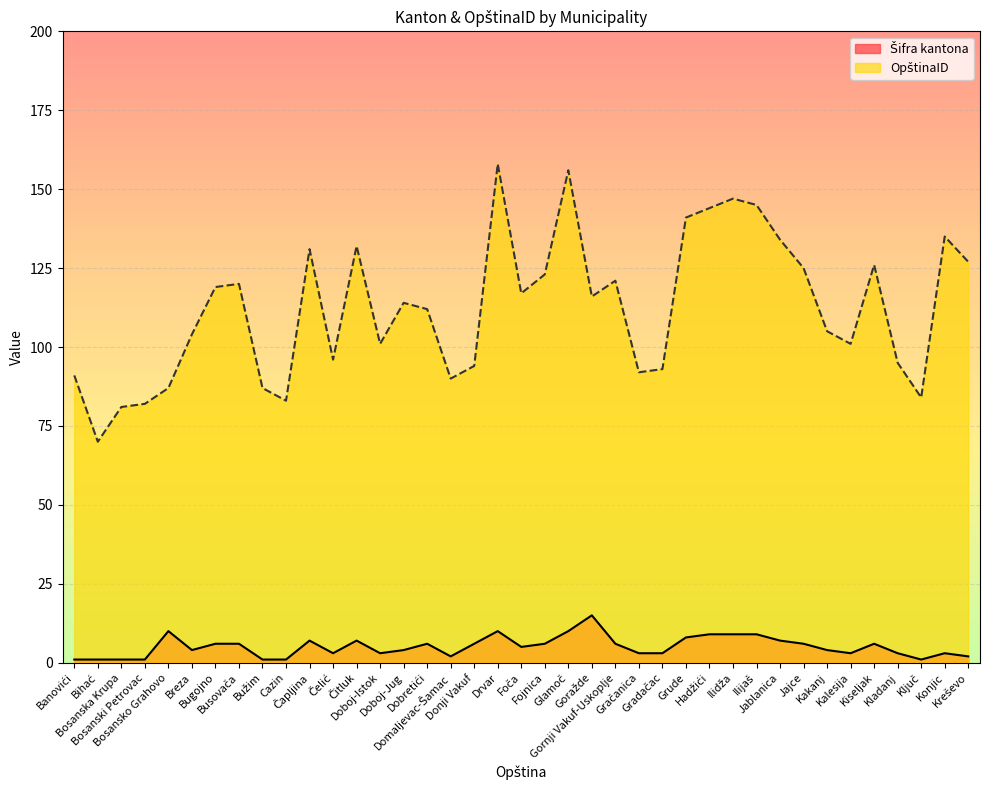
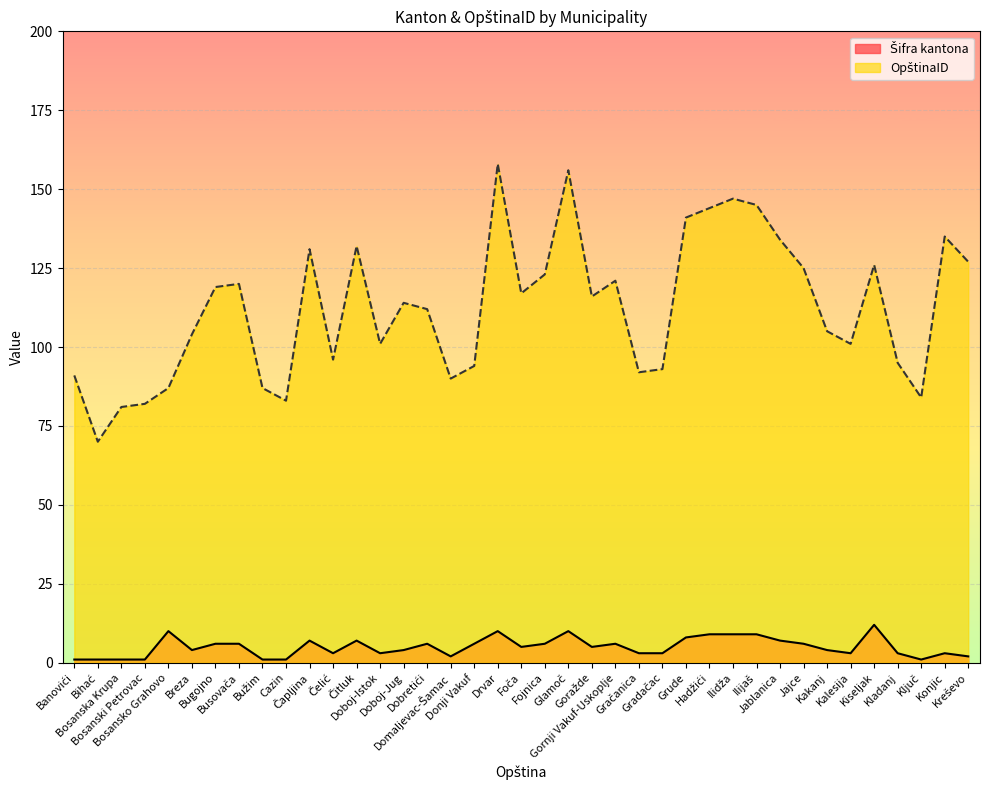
  {
    "Šifra kantona": {
      "Banovići": 1,
      "Bihać": 1,
      "Bosanska Krupa": 1,
      "Bosanski Petrovac": 1,
      "Bosansko Grahovo": 10,
      "Breza": 4,
      "Bugojno": 6,
      "Busovača": 6,
      "Bužim": 1,
      "Cazin": 1,
      "Čapljina": 7,
      "Čelić": 3,
      "Čitluk": 7,
      "Doboj-Istok": 3,
      "Doboj-Jug": 4,
      "Dobretići": 6,
      "Domaljevac-Šamac": 2,
      "Donji Vakuf": 6,
      "Drvar": 10,
      "Foča": 5,
      "Fojnica": 6,
      "Glamoč": 10,
-     "Goražde": 15,
+     "Goražde": 5,
      "Gornji Vakuf-Uskoplje": 6,
      "Gračanica": 3,
      "Gradačac": 3,
      "Grude": 8,
      "Hadžići": 9,
      "Ilidža": 9,
      "Ilijaš": 9,
      "Jablanica": 7,
      "Jajce": 6,
      "Kakanj": 4,
      "Kalesija": 3,
-     "Kiseljak": 6,
+     "Kiseljak": 12,
      "Kladanj": 3,
      "Ključ": 1,
      "Konjic": 3,
      "Kreševo": 2
    },
    "OpštinaID": {
      "Banovići": 91,
      "Bihać": 70,
      "Bosanska Krupa": 81,
      "Bosanski Petrovac": 82,
      "Bosansko Grahovo": 87,
      "Breza": 104,
      "Bugojno": 119,
      "Busovača": 120,
      "Bužim": 87,
      "Cazin": 83,
      "Čapljina": 131,
      "Čelić": 96,
      "Čitluk": 132,
      "Doboj-Istok": 101,
      "Doboj-Jug": 114,
      "Dobretići": 112,
      "Domaljevac-Šamac": 90,
      "Donji Vakuf": 94,
      "Drvar": 158,
      "Foča": 117,
      "Fojnica": 123,
      "Glamoč": 156,
      "Goražde": 116,
      "Gornji Vakuf-Uskoplje": 121,
      "Gračanica": 92,
      "Gradačac": 93,
      "Grude": 141,
      "Hadžići": 144,
      "Ilidža": 147,
      "Ilijaš": 145,
      "Jablanica": 134,
      "Jajce": 125,
      "Kakanj": 105,
      "Kalesija": 101,
      "Kiseljak": 126,
      "Kladanj": 95,
      "Ključ": 84,
      "Konjic": 135,
      "Kreševo": 127
    }
  }
